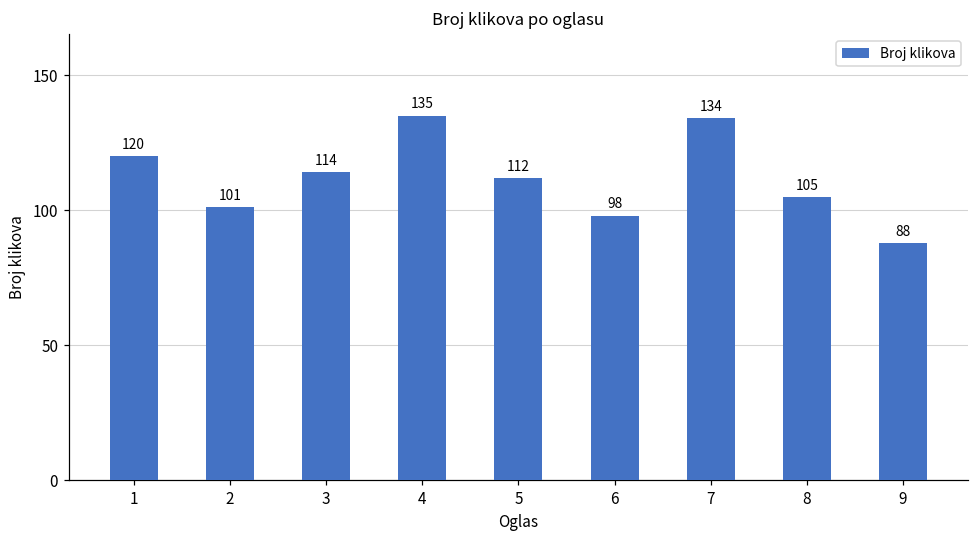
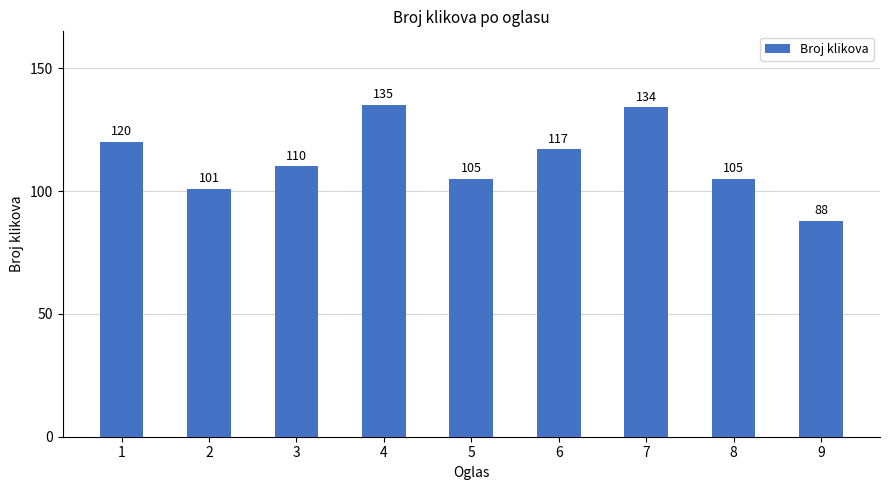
  {
    "1": 120,
    "2": 101,
-   "3": 114,
+   "3": 110,
    "4": 135,
-   "5": 112,
-   "6": 98,
+   "5": 105,
+   "6": 117,
    "7": 134,
    "8": 105,
    "9": 88
  }
